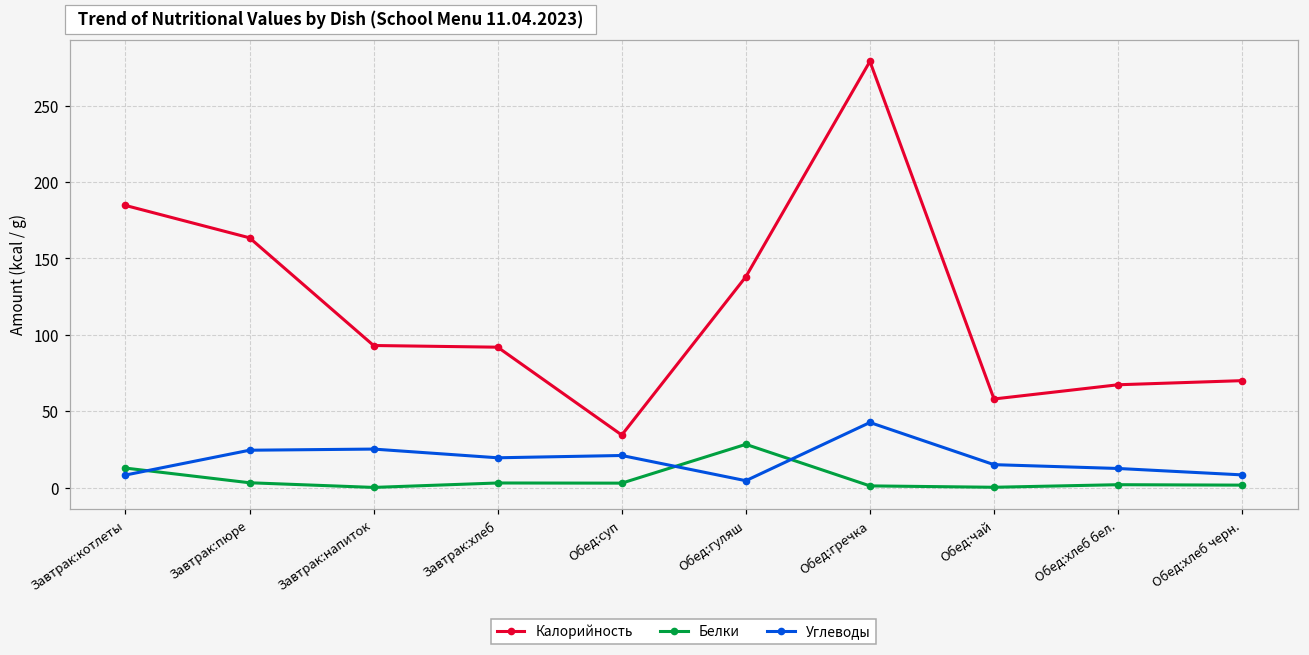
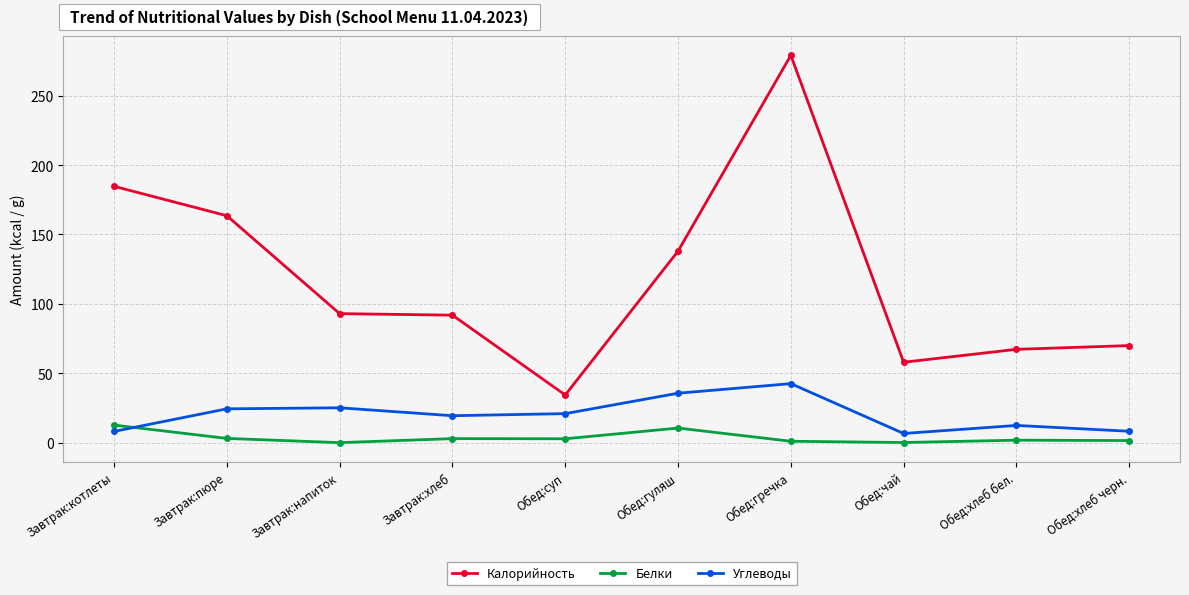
  {
    "Калорийность": {
      "Завтрак:котлеты": 185,
      "Завтрак:пюре": 164,
      "Завтрак:напиток": 93,
      "Завтрак:хлеб": 92,
      "Обед:суп": 34,
      "Обед:гуляш": 138,
      "Обед:гречка": 279,
      "Обед:чай": 58,
      "Обед:хлеб бел.": 67,
      "Обед:хлеб черн.": 70
    },
    "Белки": {
      "Завтрак:котлеты": 13,
      "Завтрак:пюре": 3,
      "Завтрак:напиток": 0,
      "Завтрак:хлеб": 3,
      "Обед:суп": 3,
-     "Обед:гуляш": 28,
+     "Обед:гуляш": 11,
      "Обед:гречка": 1,
      "Обед:чай": 0,
      "Обед:хлеб бел.": 2,
      "Обед:хлеб черн.": 2
    },
    "Углеводы": {
      "Завтрак:котлеты": 8,
      "Завтрак:пюре": 24,
      "Завтрак:напиток": 25,
      "Завтрак:хлеб": 20,
      "Обед:суп": 21,
-     "Обед:гуляш": 5,
+     "Обед:гуляш": 36,
      "Обед:гречка": 43,
-     "Обед:чай": 15,
+     "Обед:чай": 7,
      "Обед:хлеб бел.": 13,
      "Обед:хлеб черн.": 8
    }
  }
